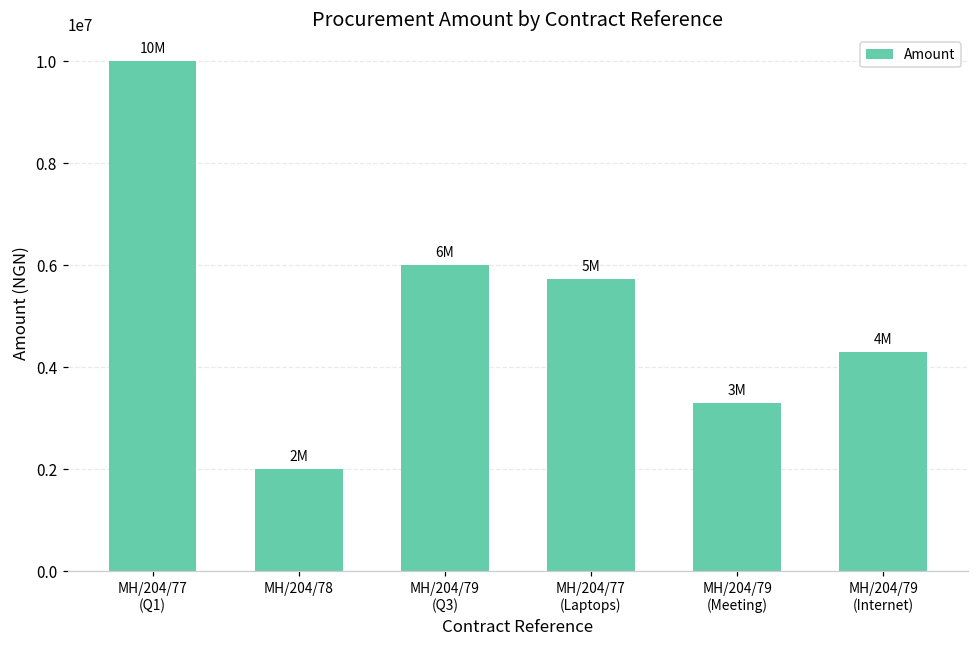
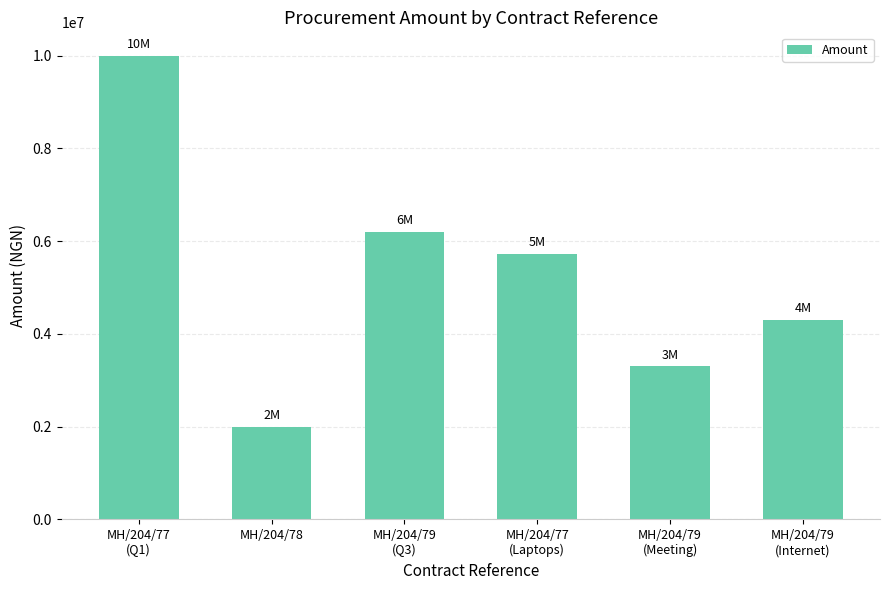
  {
-   "MH/204/79 (Q3)": 6000000
+   "MH/204/79 (Q3)": 6200000
  }
